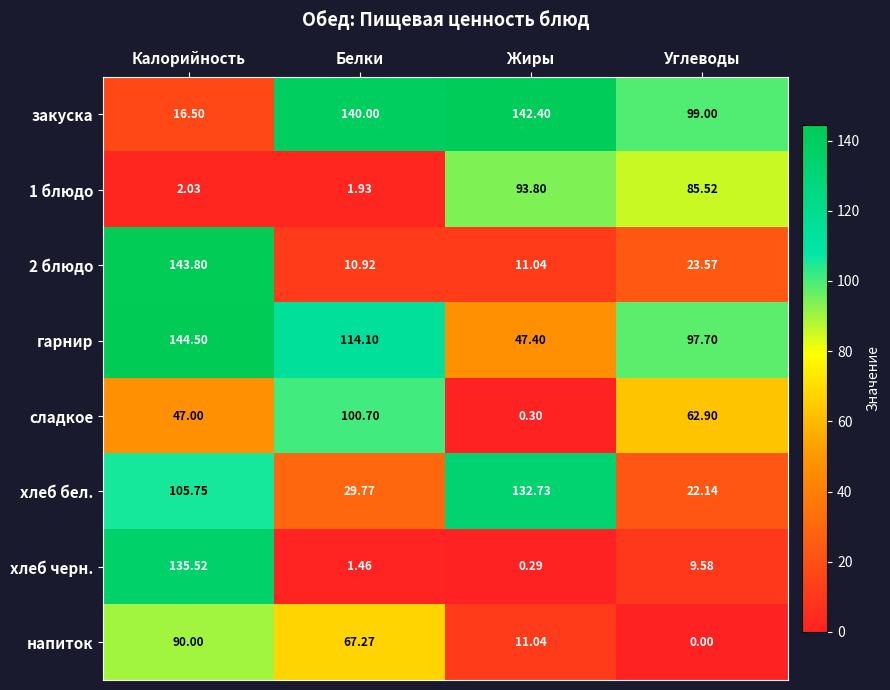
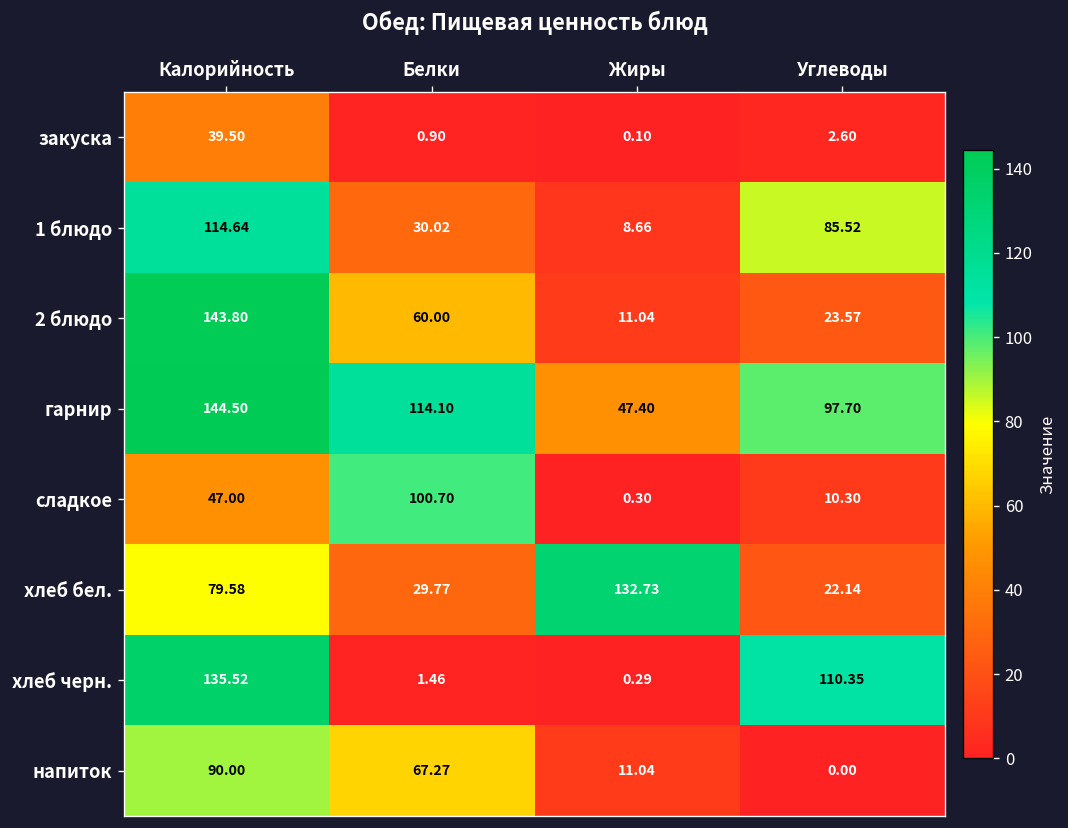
  {
    "закуска": {
-     "Калорийность": 16.50,
-     "Белки": 140.00,
-     "Жиры": 142.40,
-     "Углеводы": 99.00
+     "Калорийность": 39.50,
+     "Белки": 0.90,
+     "Жиры": 0.10,
+     "Углеводы": 2.60
    },
    "1 блюдо": {
-     "Калорийность": 2.03,
-     "Белки": 1.93,
-     "Жиры": 93.80,
+     "Калорийность": 114.64,
+     "Белки": 30.02,
+     "Жиры": 8.66,
      "Углеводы": 85.52
    },
    "2 блюдо": {
      "Калорийность": 143.80,
-     "Белки": 10.92,
+     "Белки": 60.00,
      "Жиры": 11.04,
      "Углеводы": 23.57
    },
    "гарнир": {
      "Калорийность": 144.50,
      "Белки": 114.10,
      "Жиры": 47.40,
      "Углеводы": 97.70
    },
    "сладкое": {
      "Калорийность": 47.00,
      "Белки": 100.70,
      "Жиры": 0.30,
-     "Углеводы": 62.90
+     "Углеводы": 10.30
    },
    "хлеб бел.": {
-     "Калорийность": 105.75,
+     "Калорийность": 79.58,
      "Белки": 29.77,
      "Жиры": 132.73,
      "Углеводы": 22.14
    },
    "хлеб черн.": {
      "Калорийность": 135.52,
      "Белки": 1.46,
      "Жиры": 0.29,
-     "Углеводы": 9.58
+     "Углеводы": 110.35
    },
    "напиток": {
      "Калорийность": 90.00,
      "Белки": 67.27,
      "Жиры": 11.04,
      "Углеводы": 0.00
    }
  }
